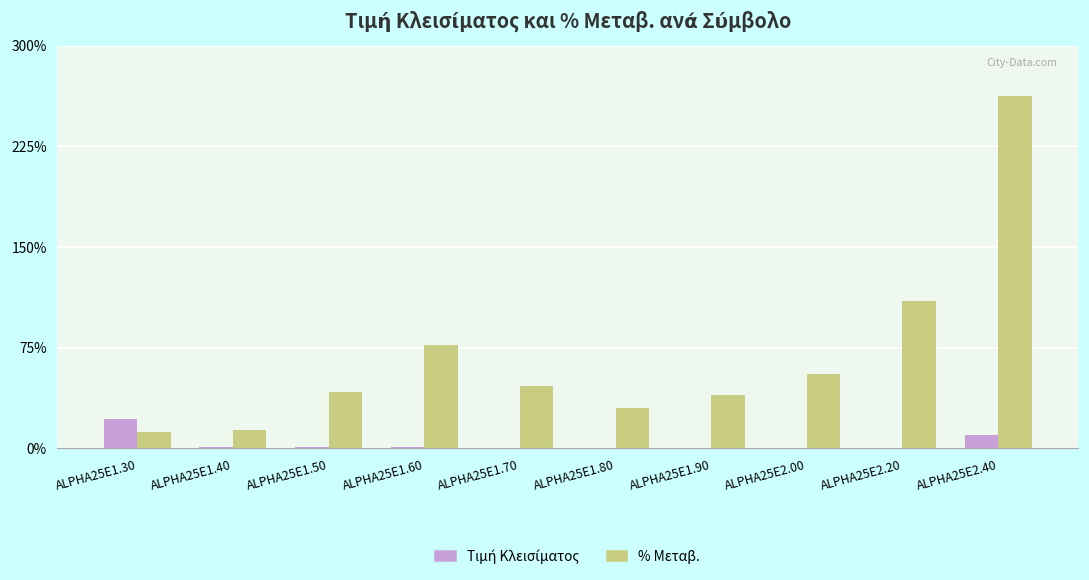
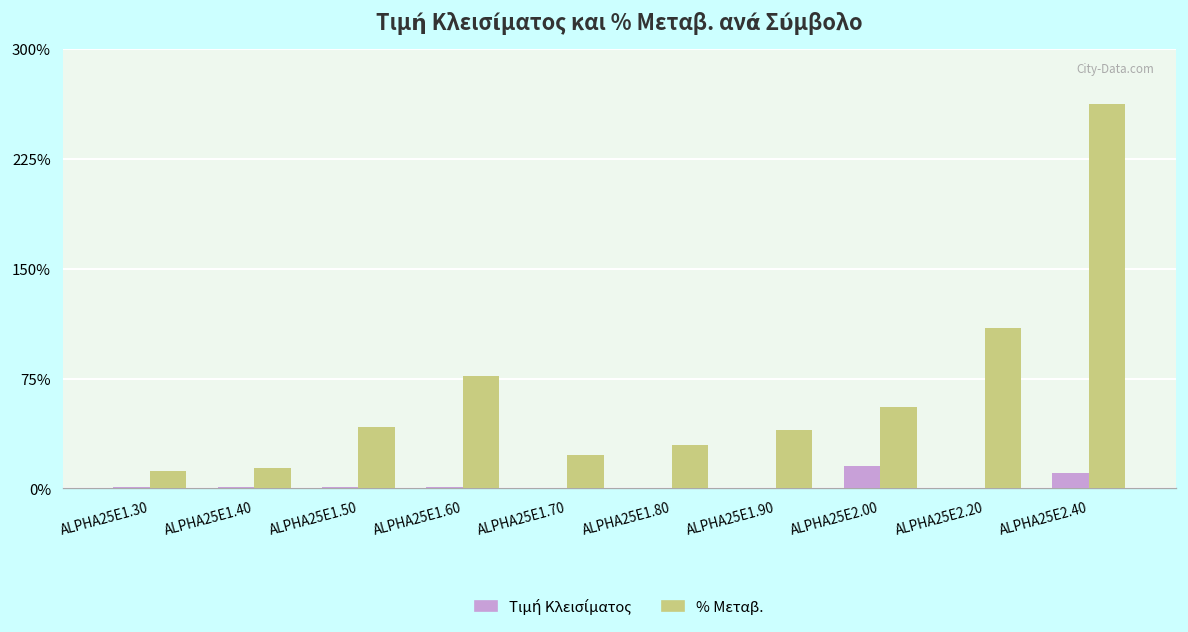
  {
    "Τιμή Κλεισίματος": {
-     "ALPHA25E1.30": "22%",
-     "ALPHA25E2.00": "0%",
+     "ALPHA25E1.30": "1%",
+     "ALPHA25E2.00": "15%",
      "ALPHA25E2.40": "10%"
    },
    "% Μεταβ.": {
      "ALPHA25E1.30": "12%",
      "ALPHA25E1.40": "14%",
      "ALPHA25E1.50": "42%",
      "ALPHA25E1.60": "77%",
-     "ALPHA25E1.70": "46%",
+     "ALPHA25E1.70": "23%",
      "ALPHA25E1.80": "30%",
      "ALPHA25E1.90": "40%",
      "ALPHA25E2.00": "55%",
      "ALPHA25E2.20": "110%",
      "ALPHA25E2.40": "263%"
    }
  }
